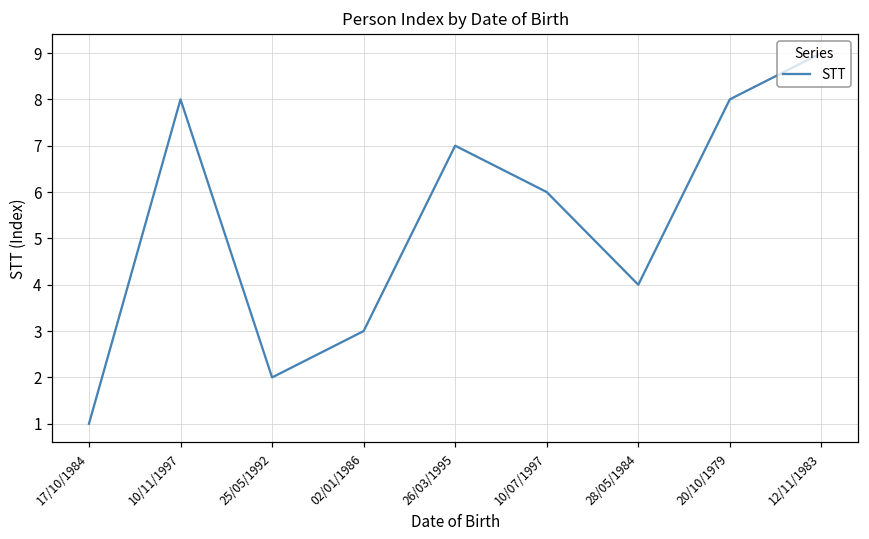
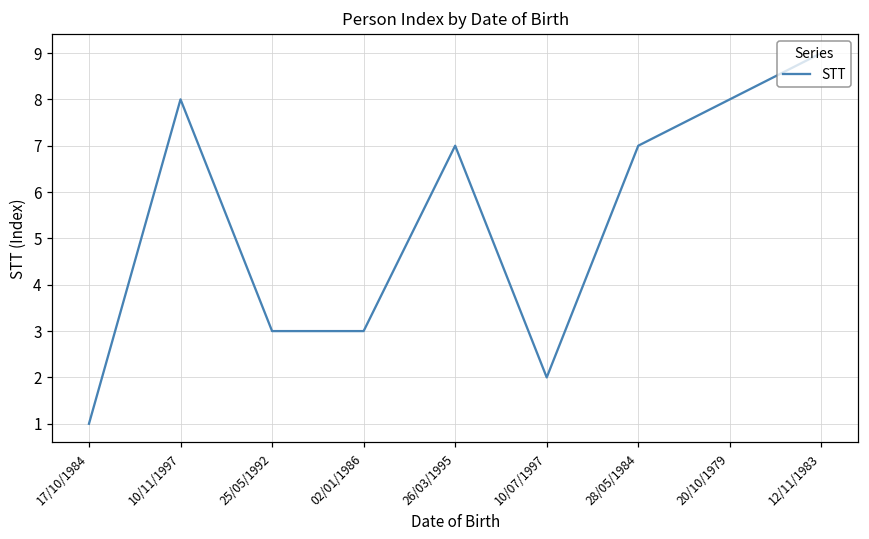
  {
    "17/10/1984": 1,
    "10/11/1997": 8,
-   "25/05/1992": 2,
+   "25/05/1992": 3,
    "02/01/1986": 3,
    "26/03/1995": 7,
-   "10/07/1997": 6,
-   "28/05/1984": 4,
+   "10/07/1997": 2,
+   "28/05/1984": 7,
    "20/10/1979": 8
  }
